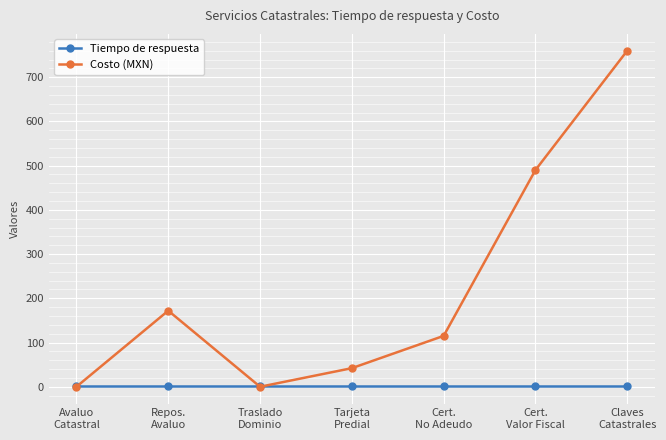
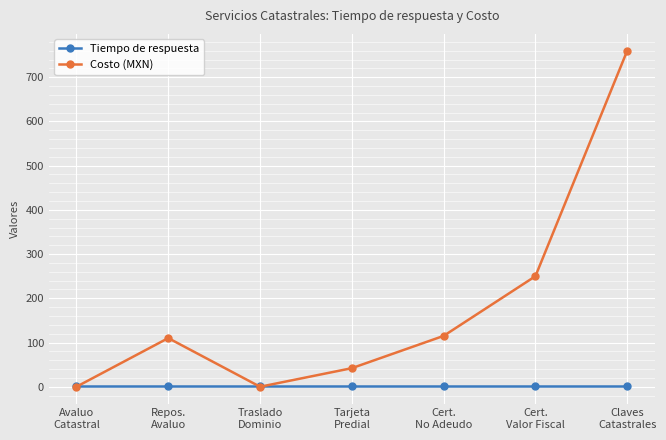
  {
    "Tiempo de respuesta": {
      "Repos. Avaluo": 0,
      "Tarjeta Predial": 0,
      "Cert. No Adeudo": 0,
      "Cert. Valor Fiscal": 0,
      "Claves Catastrales": 0
    },
    "Costo (MXN)": {
-     "Repos. Avaluo": 170,
+     "Repos. Avaluo": 110,
      "Tarjeta Predial": 40,
      "Cert. No Adeudo": 120,
-     "Cert. Valor Fiscal": 490,
+     "Cert. Valor Fiscal": 250,
      "Claves Catastrales": 760
    }
  }
